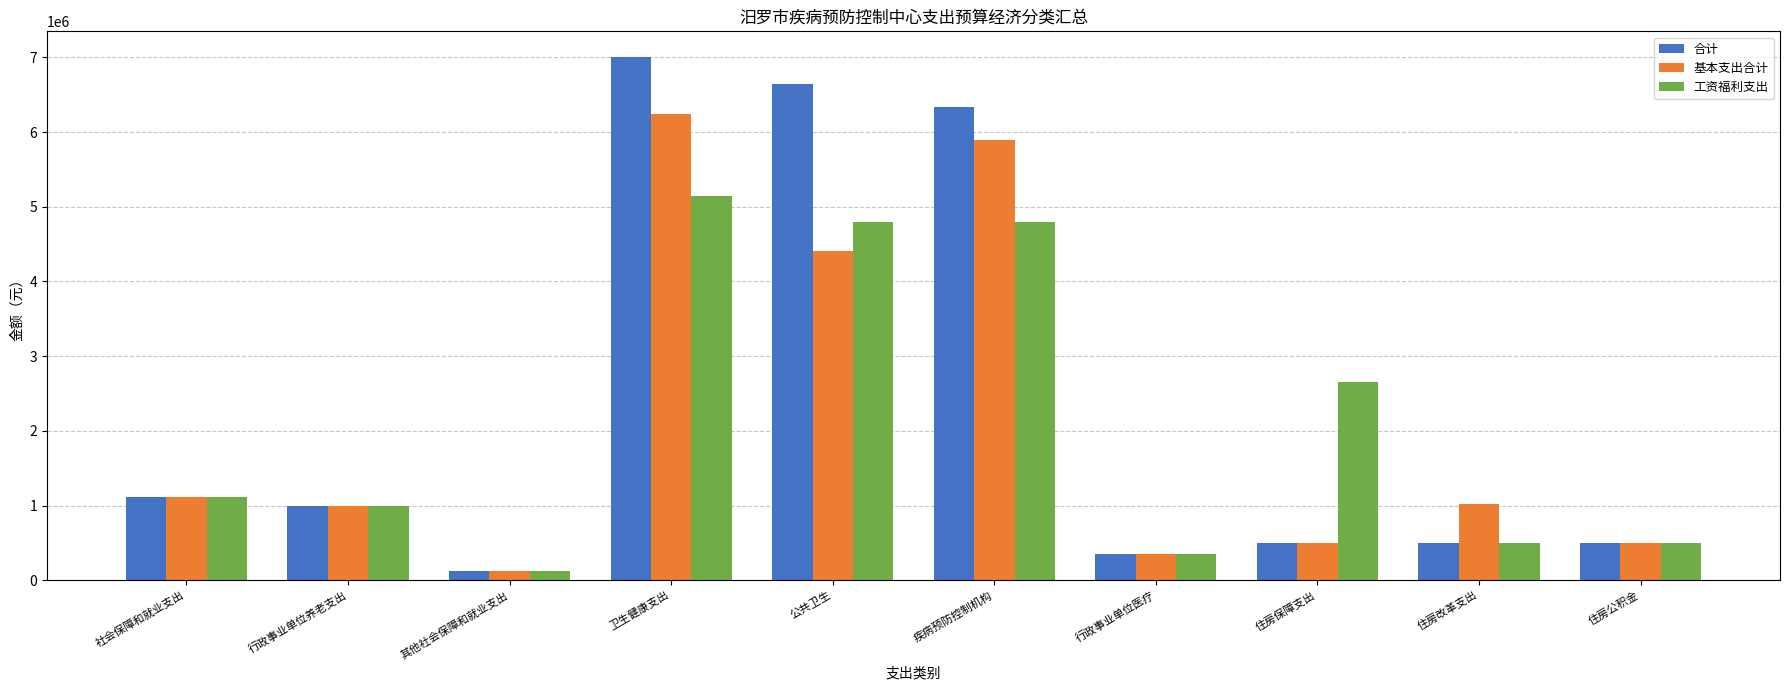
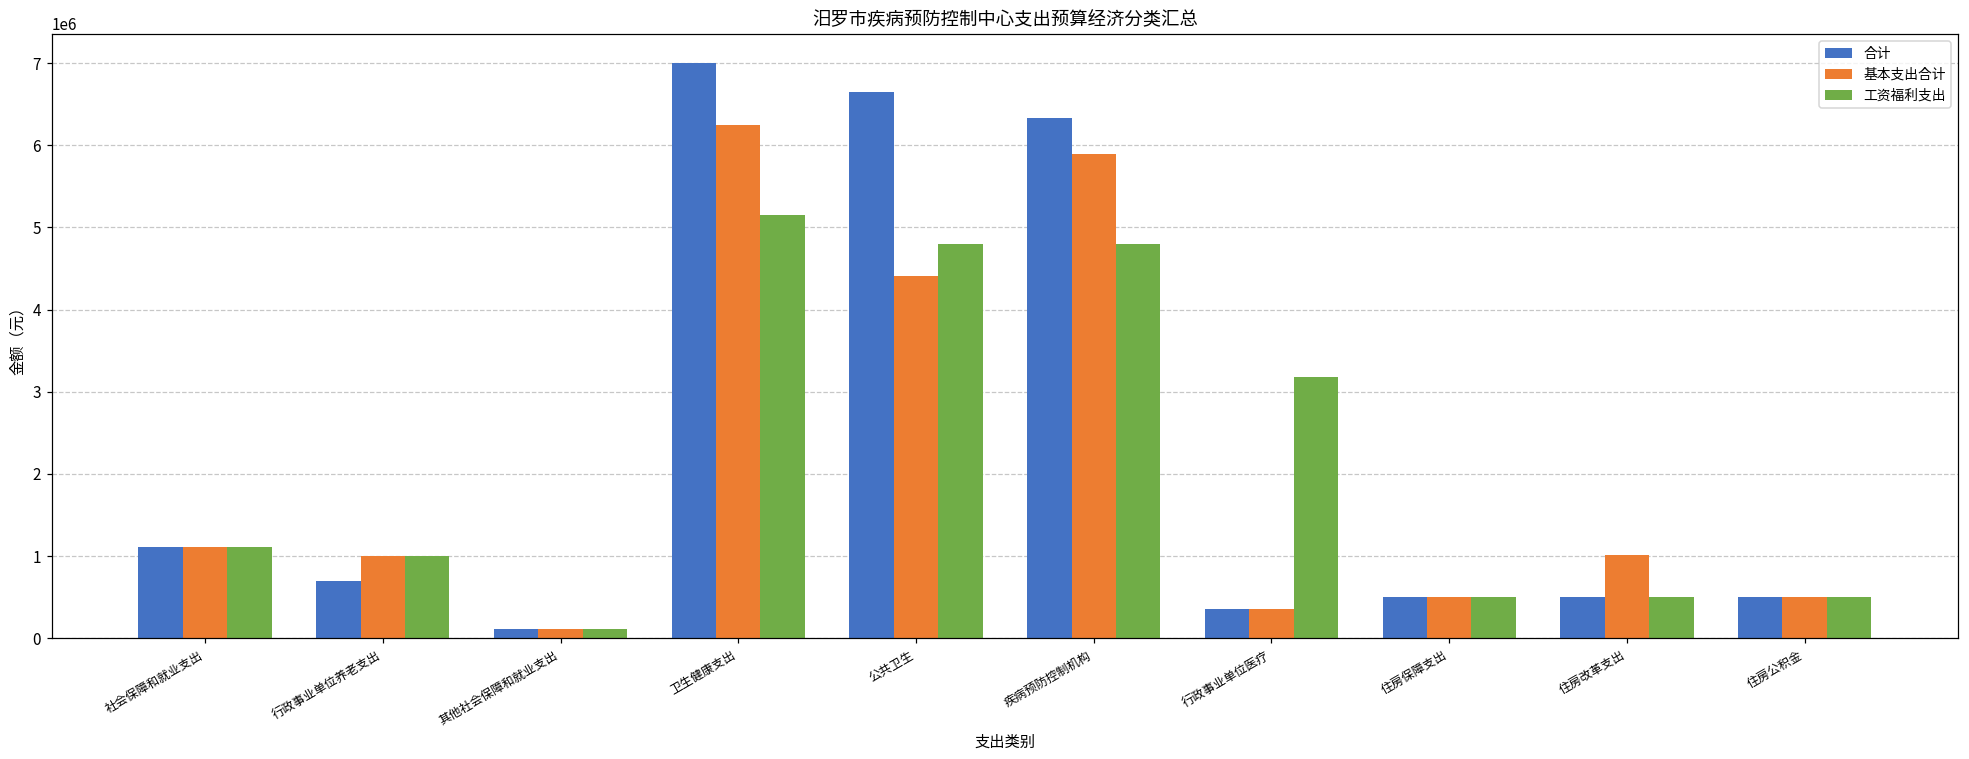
  {
    "合计": {
      "社会保障和就业支出": 1100000,
-     "行政事业单位养老支出": 1000000,
+     "行政事业单位养老支出": 700000,
      "其他社会保障和就业支出": 100000,
      "卫生健康支出": 7000000,
      "公共卫生": 6600000,
      "疾病预防控制机构": 6300000,
      "行政事业单位医疗": 400000,
      "住房保障支出": 500000,
      "住房改革支出": 500000,
      "住房公积金": 500000
    },
    "基本支出合计": {
      "社会保障和就业支出": 1100000,
      "行政事业单位养老支出": 1000000,
      "其他社会保障和就业支出": 100000,
      "卫生健康支出": 6200000,
      "公共卫生": 4400000,
      "疾病预防控制机构": 5900000,
      "行政事业单位医疗": 400000,
      "住房保障支出": 500000,
      "住房改革支出": 1000000,
      "住房公积金": 500000
    },
    "工资福利支出": {
      "社会保障和就业支出": 1100000,
      "行政事业单位养老支出": 1000000,
      "其他社会保障和就业支出": 100000,
      "卫生健康支出": 5100000,
      "公共卫生": 4800000,
      "疾病预防控制机构": 4800000,
-     "行政事业单位医疗": 400000,
-     "住房保障支出": 2700000,
+     "行政事业单位医疗": 3200000,
+     "住房保障支出": 500000,
      "住房改革支出": 500000,
      "住房公积金": 500000
    }
  }
